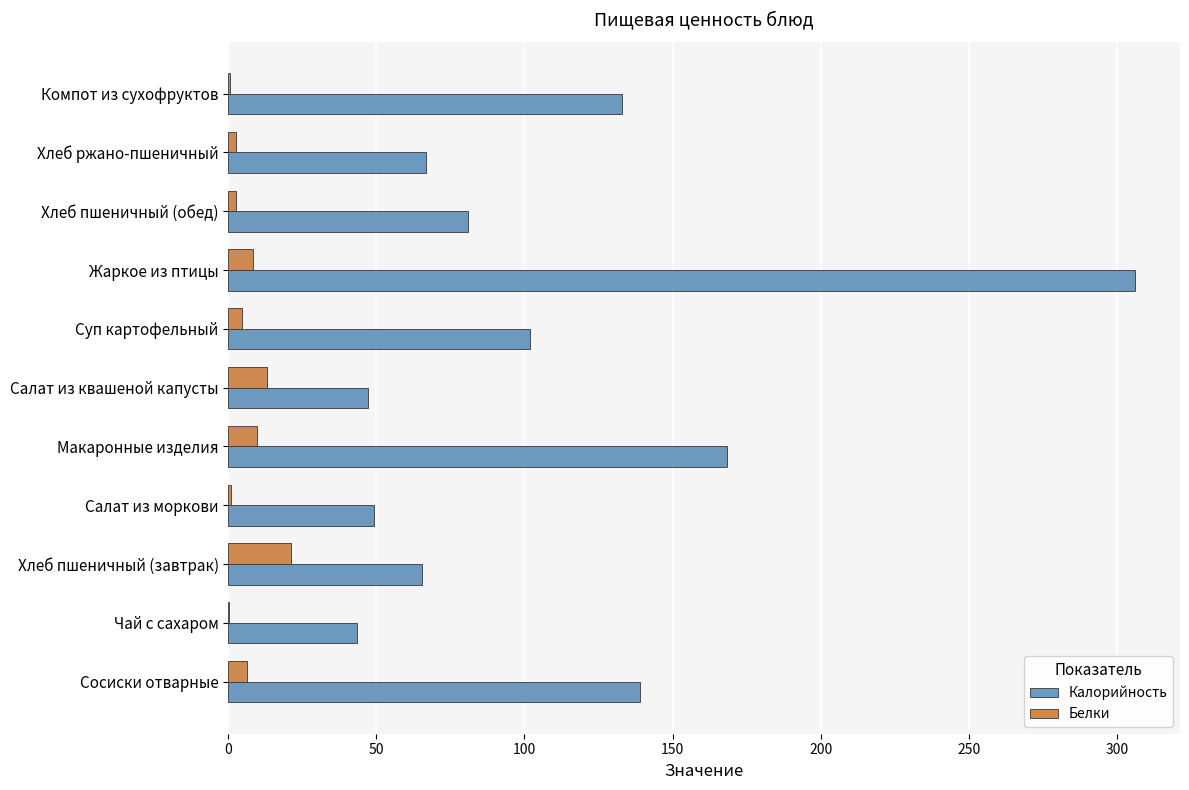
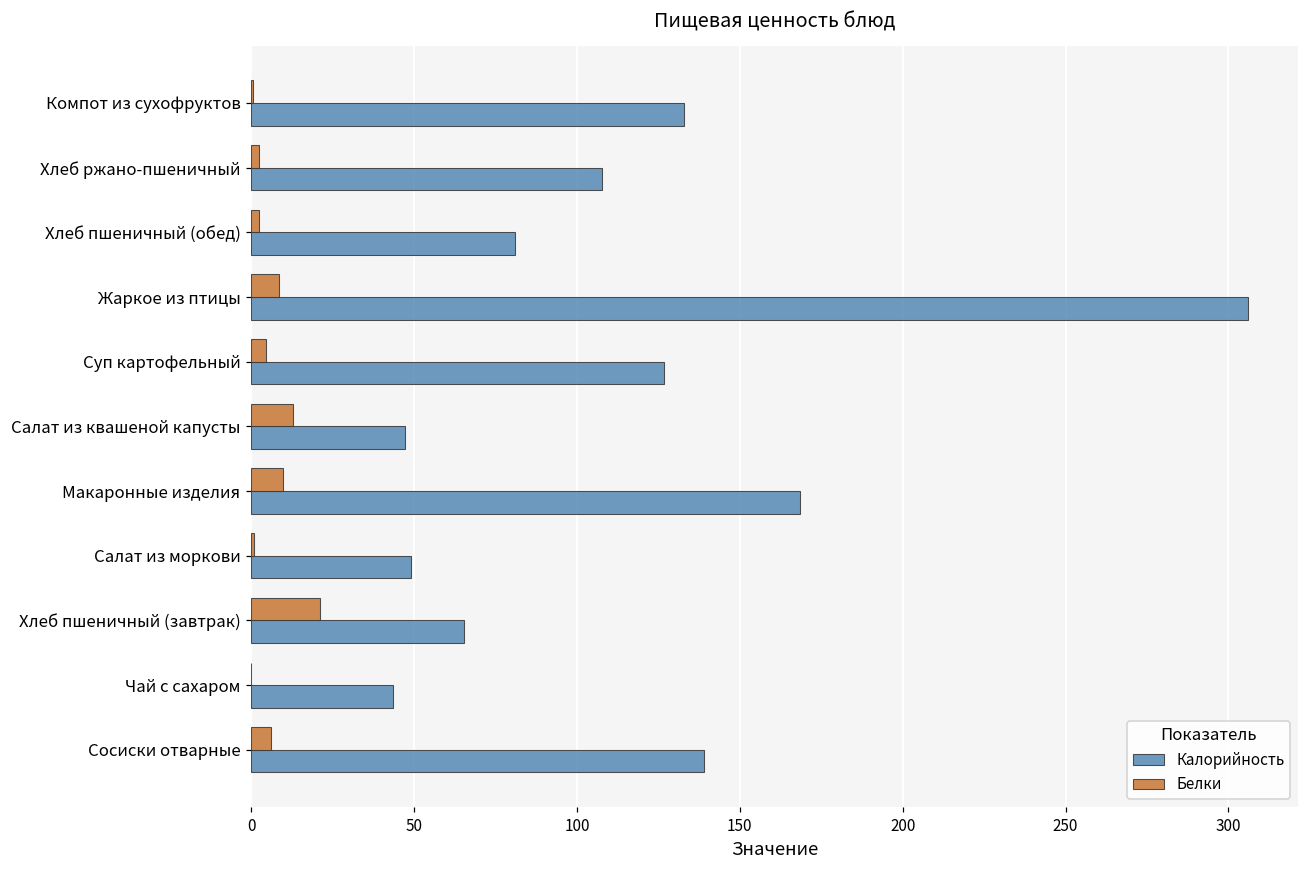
  {
    "Калорийность": {
      "Компот из сухофруктов": 133,
-     "Хлеб ржано-пшеничный": 67,
+     "Хлеб ржано-пшеничный": 108,
      "Хлеб пшеничный (обед)": 81,
      "Жаркое из птицы": 306,
-     "Суп картофельный": 102,
+     "Суп картофельный": 127,
      "Салат из квашеной капусты": 47,
      "Макаронные изделия": 168,
      "Салат из моркови": 49,
      "Хлеб пшеничный (завтрак)": 65,
      "Чай с сахаром": 43,
      "Сосиски отварные": 139
    },
    "Белки": {
      "Хлеб ржано-пшеничный": 2,
      "Хлеб пшеничный (обед)": 2,
      "Жаркое из птицы": 8,
      "Суп картофельный": 5,
      "Салат из квашеной капусты": 13,
      "Макаронные изделия": 10,
      "Хлеб пшеничный (завтрак)": 21,
      "Сосиски отварные": 6
    }
  }
